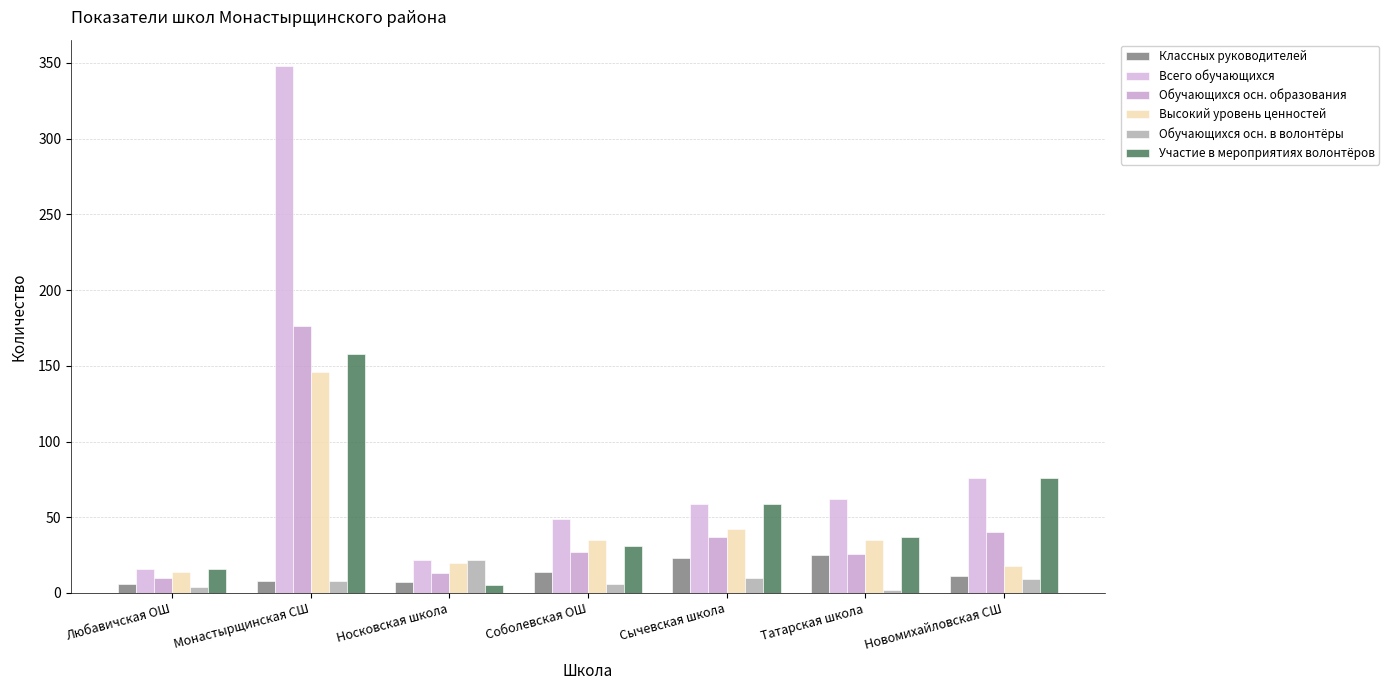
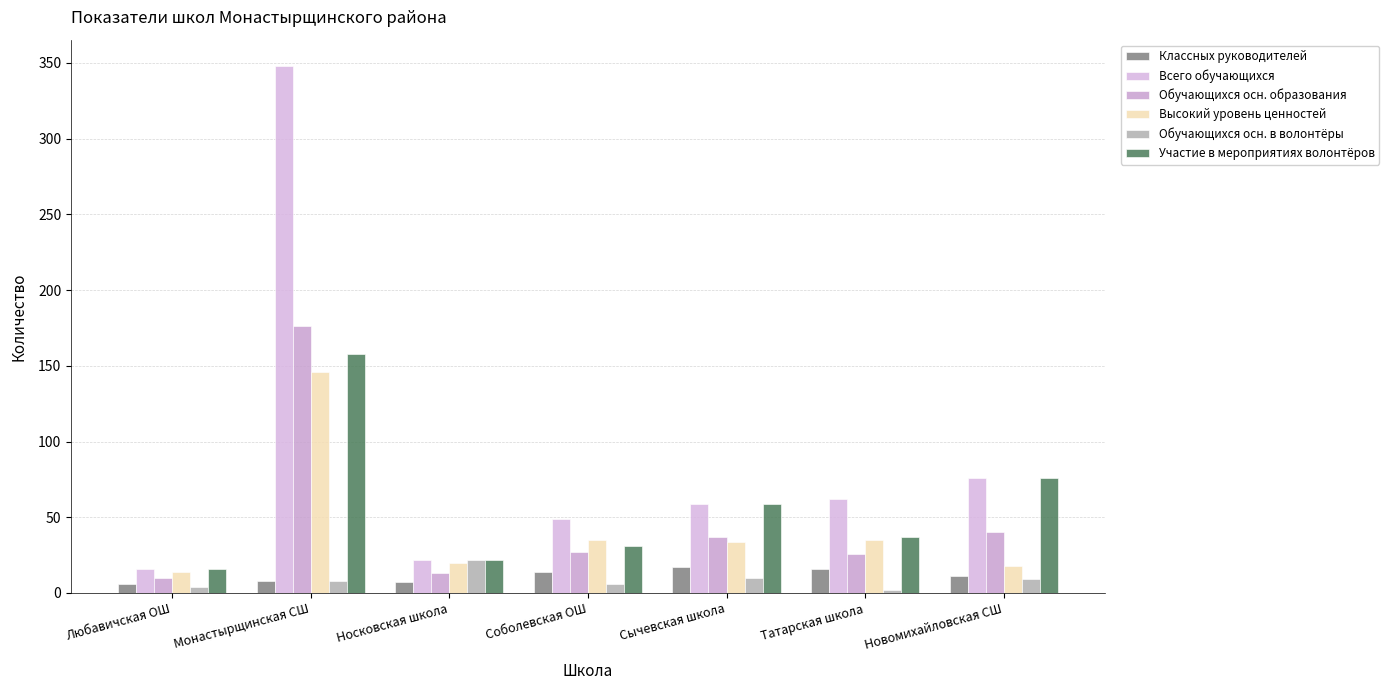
  {
    "Классных руководителей": {
      "Любавичская ОШ": 6,
      "Монастырщинская СШ": 8,
      "Носковская школа": 7,
      "Соболевская ОШ": 14,
-     "Сычевская школа": 23,
-     "Татарская школа": 25,
+     "Сычевская школа": 17,
+     "Татарская школа": 16,
      "Новомихайловская СШ": 11
    },
    "Высокий уровень ценностей": {
      "Любавичская ОШ": 14,
      "Монастырщинская СШ": 146,
      "Носковская школа": 20,
      "Соболевская ОШ": 35,
-     "Сычевская школа": 42,
+     "Сычевская школа": 34,
      "Татарская школа": 35,
      "Новомихайловская СШ": 18
    },
    "Участие в мероприятиях волонтёров": {
      "Любавичская ОШ": 16,
      "Монастырщинская СШ": 158,
-     "Носковская школа": 5,
+     "Носковская школа": 22,
      "Соболевская ОШ": 31,
      "Сычевская школа": 59,
      "Татарская школа": 37,
      "Новомихайловская СШ": 76
    }
  }
